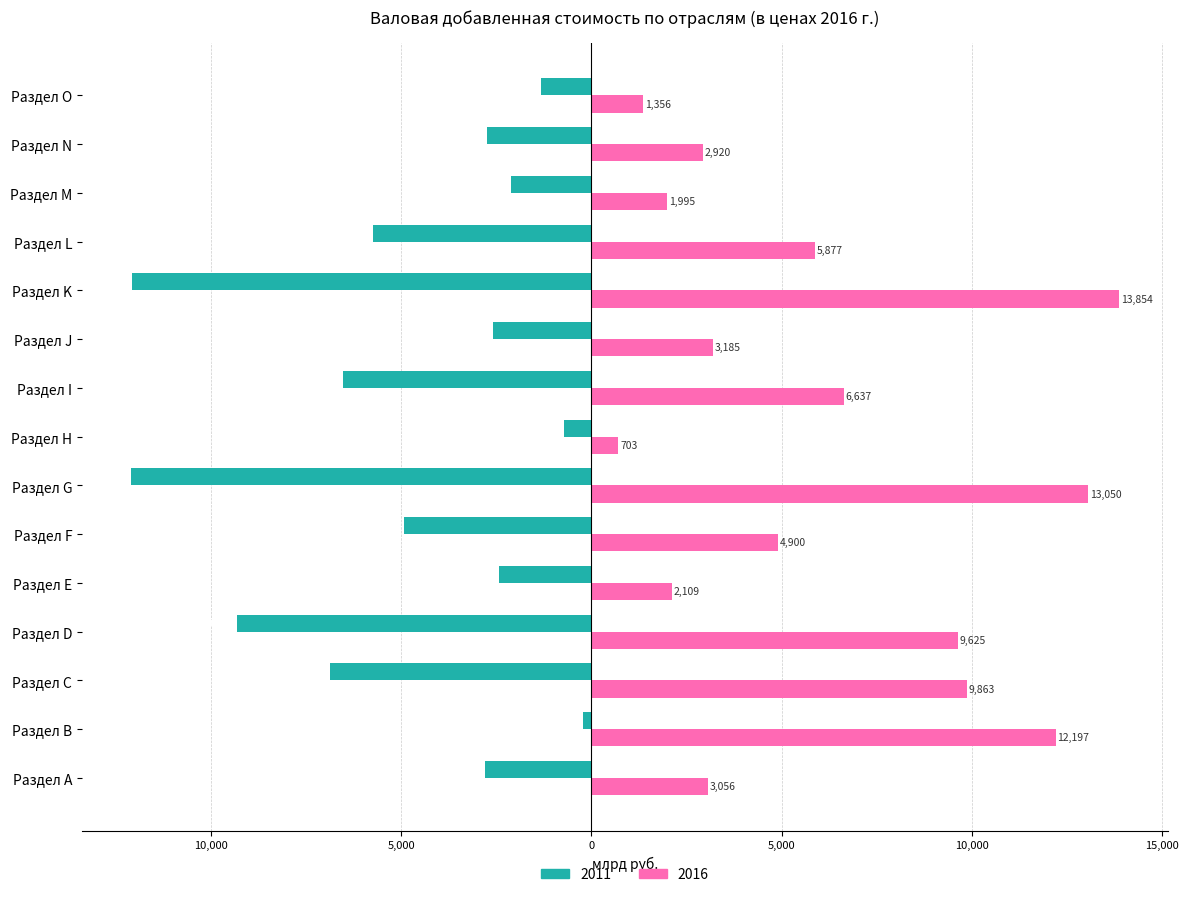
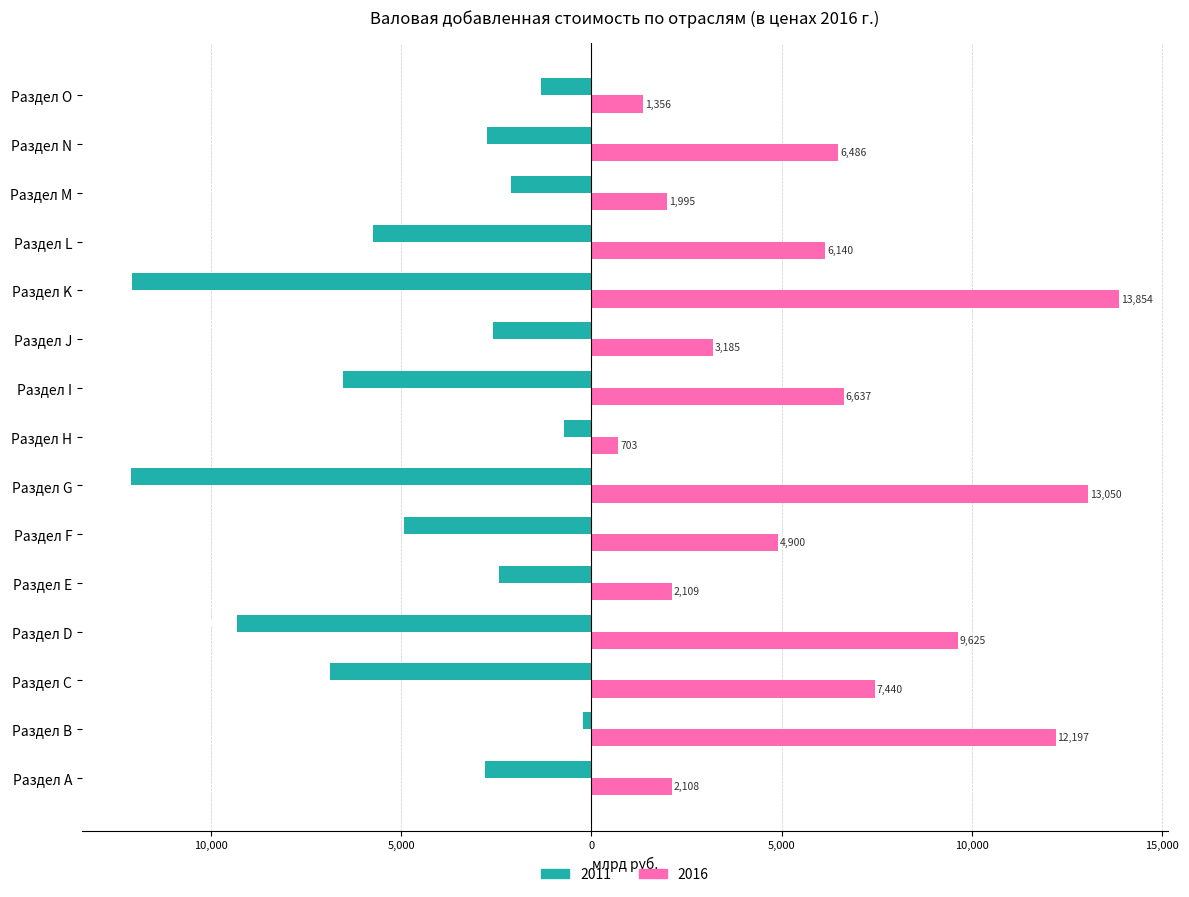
  {
    "2016": {
      "Раздел O": "1,356",
-     "Раздел N": "2,920",
+     "Раздел N": "6,486",
      "Раздел M": "1,995",
-     "Раздел L": "5,877",
+     "Раздел L": "6,140",
      "Раздел K": "13,854",
      "Раздел J": "3,185",
      "Раздел I": "6,637",
      "Раздел H": "703",
      "Раздел G": "13,050",
      "Раздел F": "4,900",
      "Раздел E": "2,109",
      "Раздел D": "9,625",
-     "Раздел C": "9,863",
+     "Раздел C": "7,440",
      "Раздел B": "12,197",
-     "Раздел A": "3,056"
+     "Раздел A": "2,108"
    }
  }
